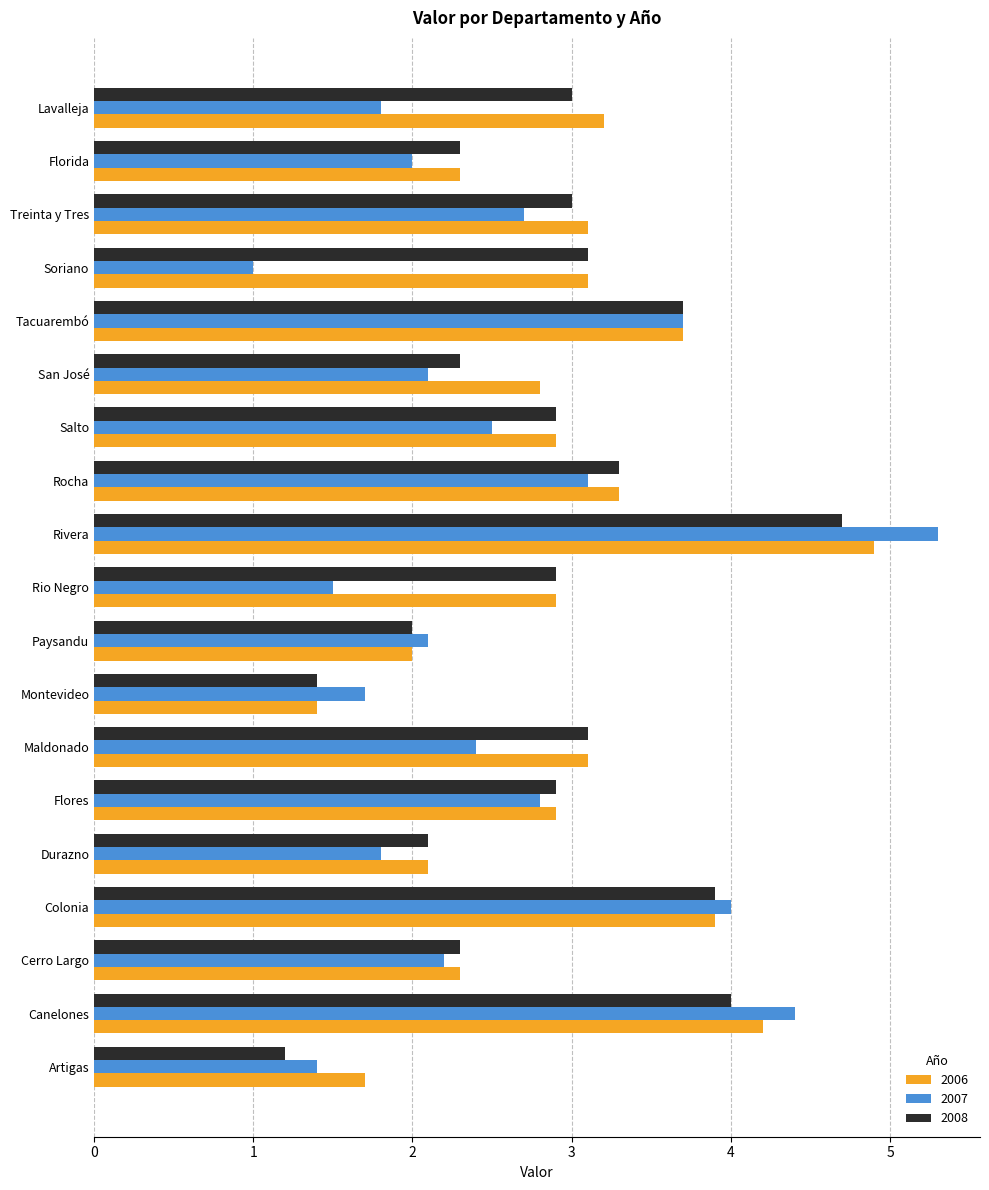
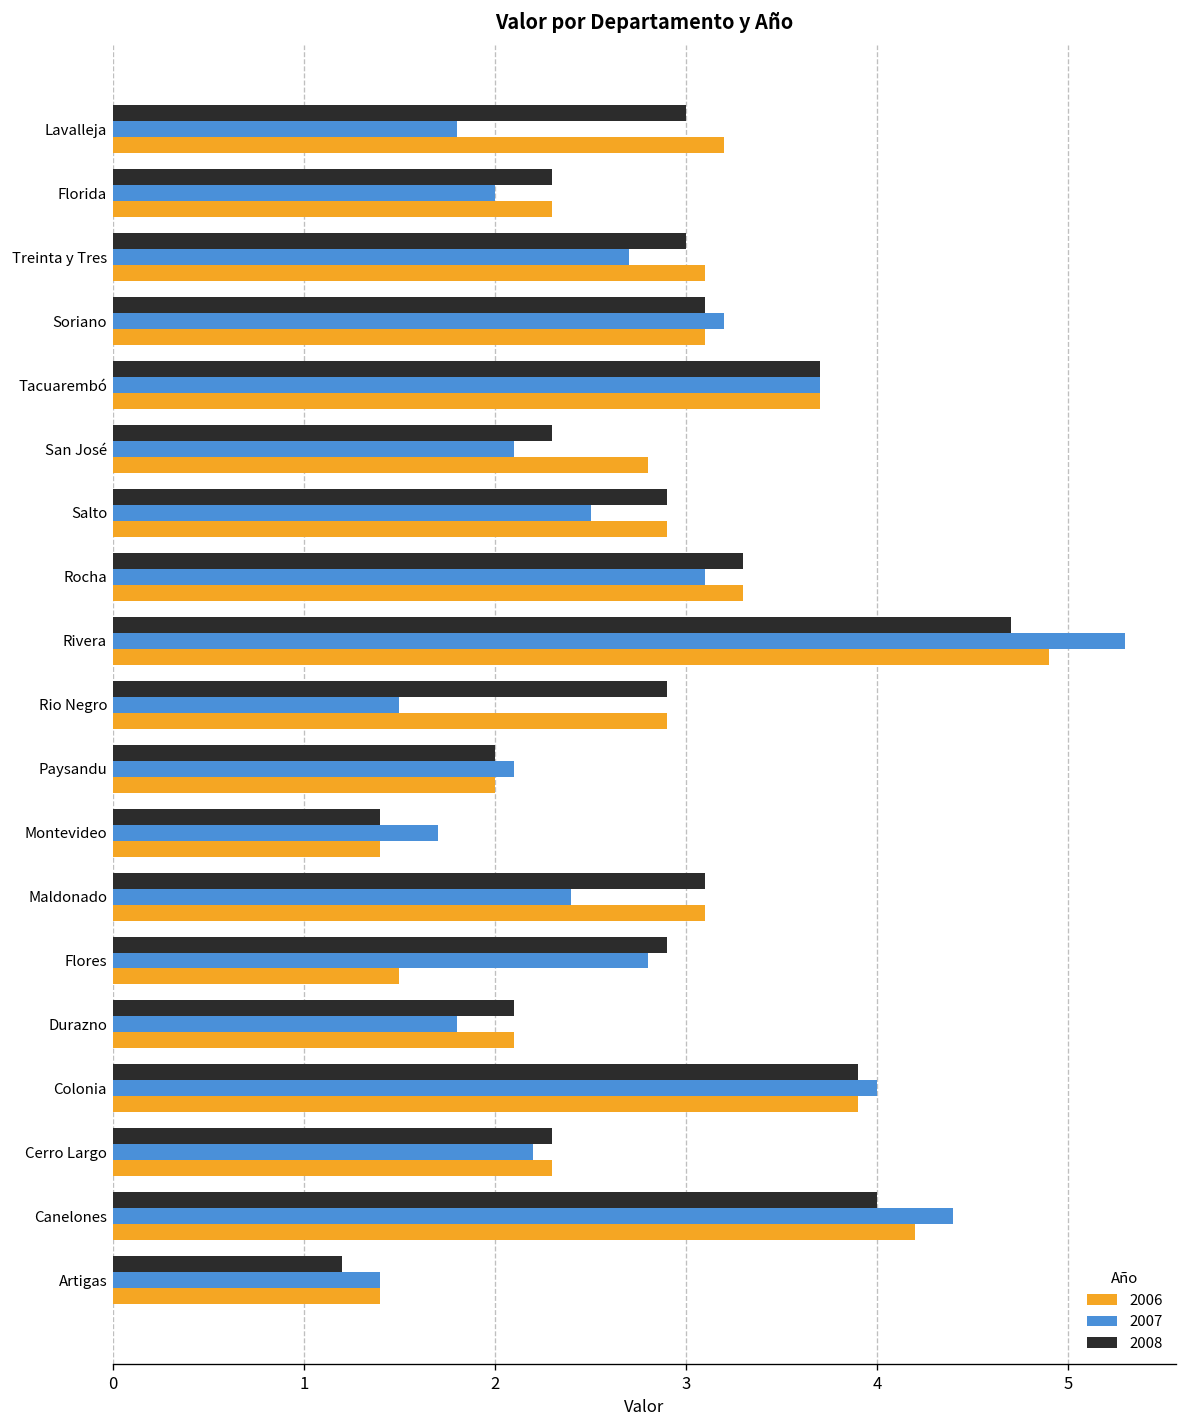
  {
    "2006": {
      "Lavalleja": 3.2,
      "Florida": 2.3,
      "Treinta y Tres": 3.1,
      "Soriano": 3.1,
      "Tacuarembó": 3.7,
      "San José": 2.8,
      "Salto": 2.9,
      "Rocha": 3.3,
      "Rivera": 4.9,
      "Rio Negro": 2.9,
      "Paysandu": 2.0,
      "Montevideo": 1.4,
      "Maldonado": 3.1,
-     "Flores": 2.9,
+     "Flores": 1.5,
      "Durazno": 2.1,
      "Colonia": 3.9,
      "Cerro Largo": 2.3,
      "Canelones": 4.2,
-     "Artigas": 1.7
+     "Artigas": 1.4
    },
    "2007": {
      "Lavalleja": 1.8,
      "Florida": 2.0,
      "Treinta y Tres": 2.7,
-     "Soriano": 1.0,
+     "Soriano": 3.2,
      "Tacuarembó": 3.7,
      "San José": 2.1,
      "Salto": 2.5,
      "Rocha": 3.1,
      "Rivera": 5.3,
      "Rio Negro": 1.5,
      "Paysandu": 2.1,
      "Montevideo": 1.7,
      "Maldonado": 2.4,
      "Flores": 2.8,
      "Durazno": 1.8,
      "Colonia": 4.0,
      "Cerro Largo": 2.2,
      "Canelones": 4.4,
      "Artigas": 1.4
    },
    "2008": {
      "Lavalleja": 3.0,
      "Florida": 2.3,
      "Treinta y Tres": 3.0,
      "Soriano": 3.1,
      "Tacuarembó": 3.7,
      "San José": 2.3,
      "Salto": 2.9,
      "Rocha": 3.3,
      "Rivera": 4.7,
      "Rio Negro": 2.9,
      "Paysandu": 2.0,
      "Montevideo": 1.4,
      "Maldonado": 3.1,
      "Flores": 2.9,
      "Durazno": 2.1,
      "Colonia": 3.9,
      "Cerro Largo": 2.3,
      "Canelones": 4.0,
      "Artigas": 1.2
    }
  }
